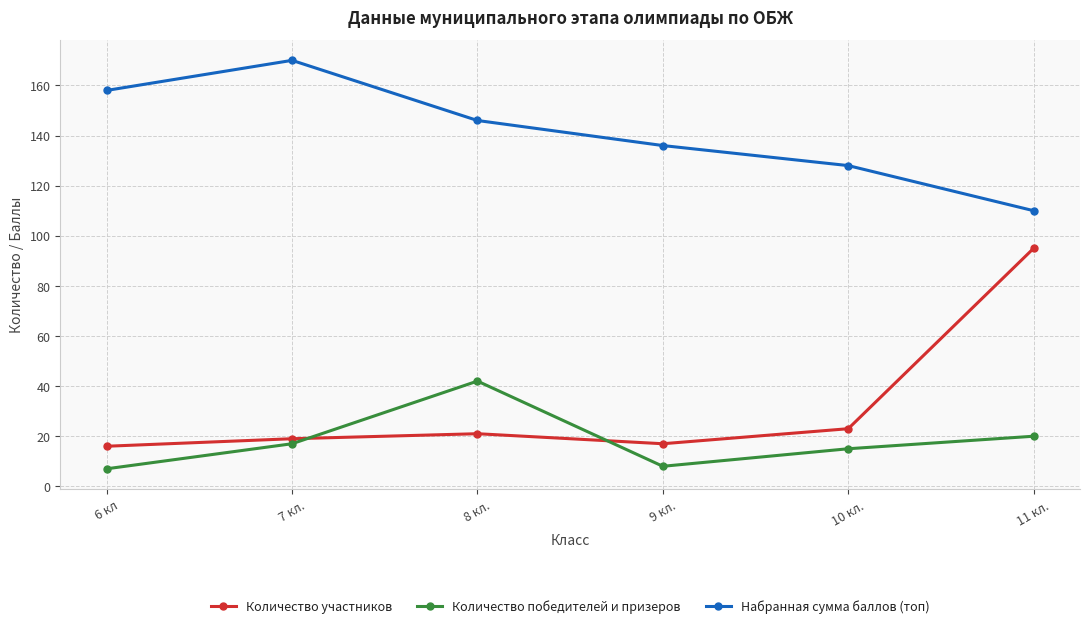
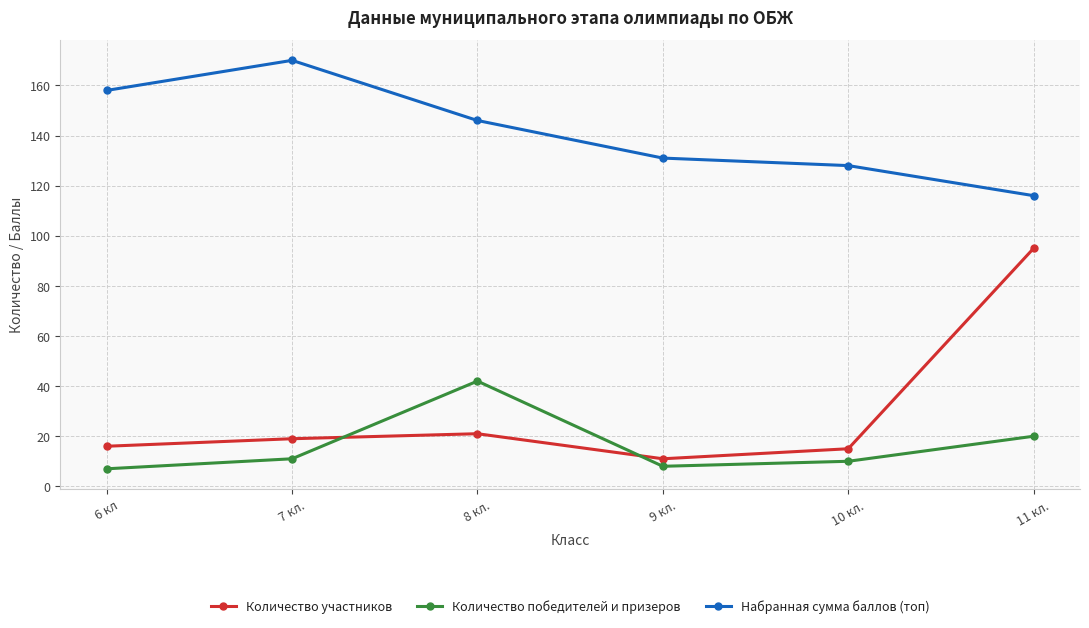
  {
    "Количество участников": {
      "6 кл": 16,
      "7 кл.": 19,
      "8 кл.": 21,
-     "9 кл.": 17,
-     "10 кл.": 23,
+     "9 кл.": 11,
+     "10 кл.": 15,
      "11 кл.": 95
    },
    "Количество победителей и призеров": {
      "6 кл": 7,
-     "7 кл.": 17,
+     "7 кл.": 11,
      "8 кл.": 42,
      "9 кл.": 8,
-     "10 кл.": 15,
+     "10 кл.": 10,
      "11 кл.": 20
    },
    "Набранная сумма баллов (топ)": {
      "6 кл": 158,
      "7 кл.": 170,
      "8 кл.": 146,
-     "9 кл.": 136,
+     "9 кл.": 131,
      "10 кл.": 128,
-     "11 кл.": 110
+     "11 кл.": 116
    }
  }
